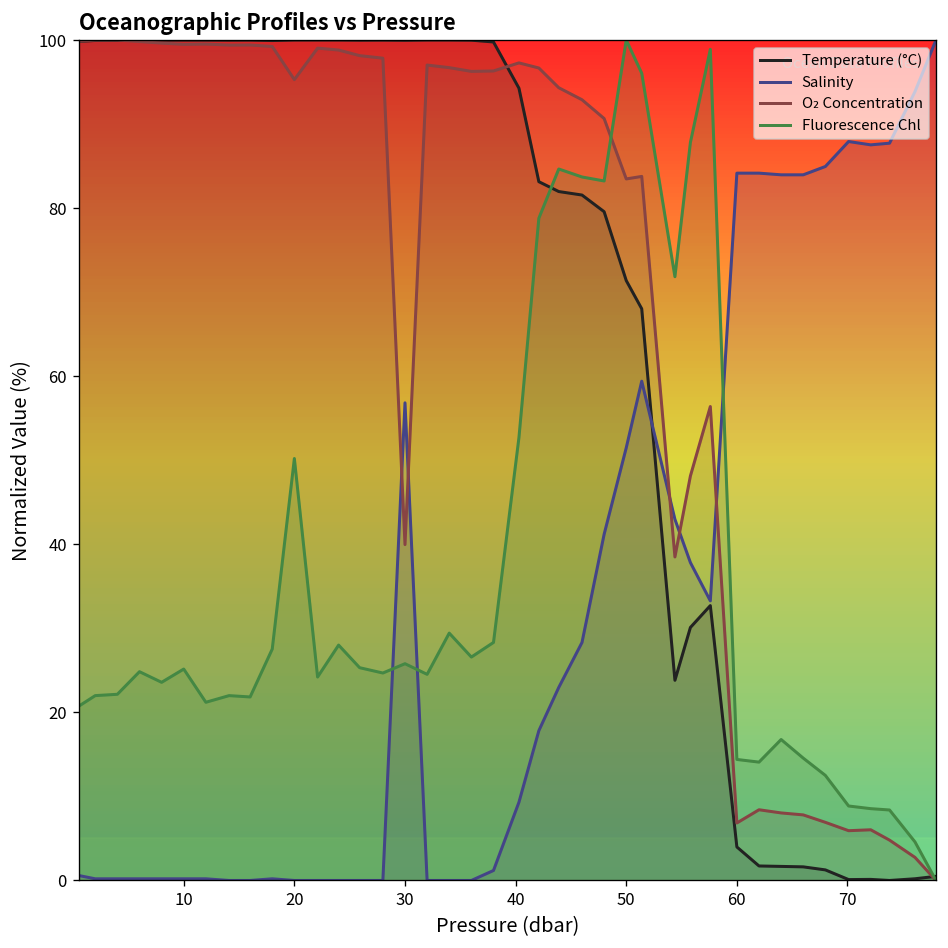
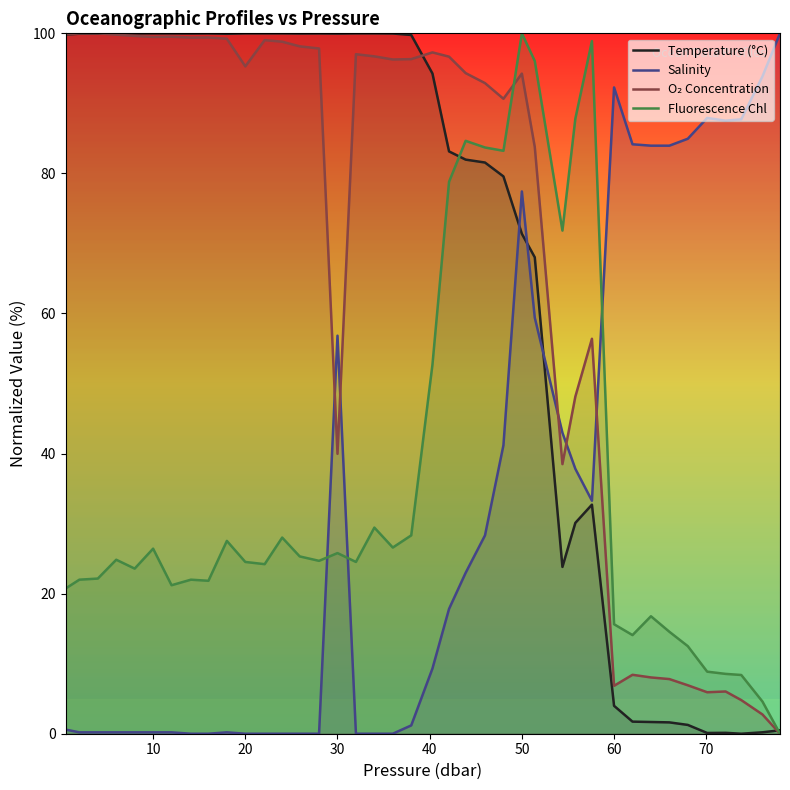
  {
    "Temperature (°C)": {
      "10": 100,
      "20": 100,
      "30": 100,
      "50": 71
    },
    "Salinity": {
      "30": 57,
-     "50": 51,
-     "60": 84
+     "50": 77,
+     "60": 92
    },
    "O₂ Concentration": {
      "10": 99,
      "20": 95,
      "30": 40,
-     "50": 83,
+     "50": 94,
      "60": 7
    },
    "Fluorescence Chl": {
-     "10": 25,
-     "20": 50,
+     "10": 26,
+     "20": 25,
      "30": 26,
      "50": 100,
-     "60": 14
+     "60": 16
    }
  }
